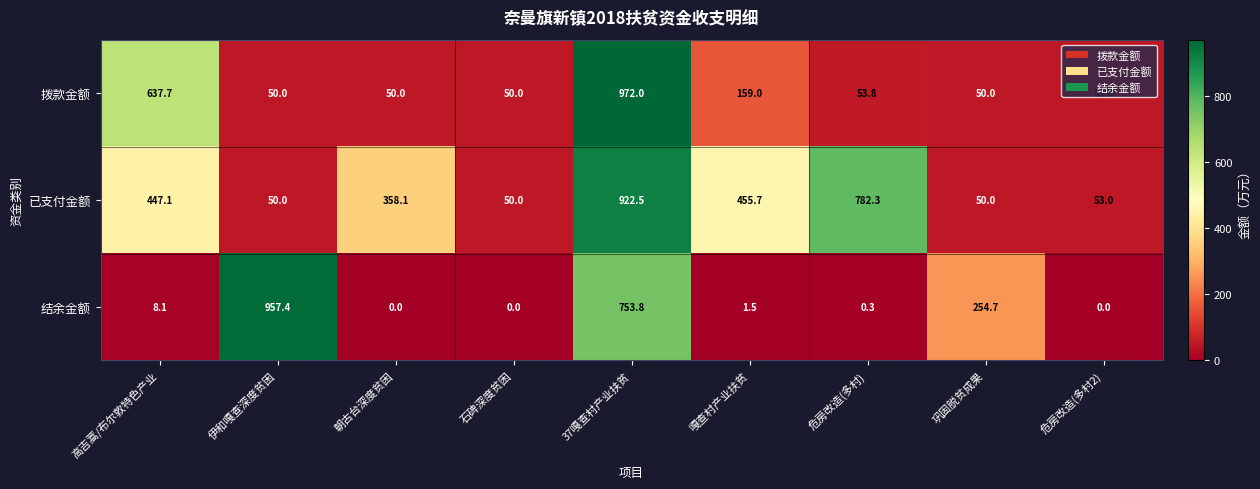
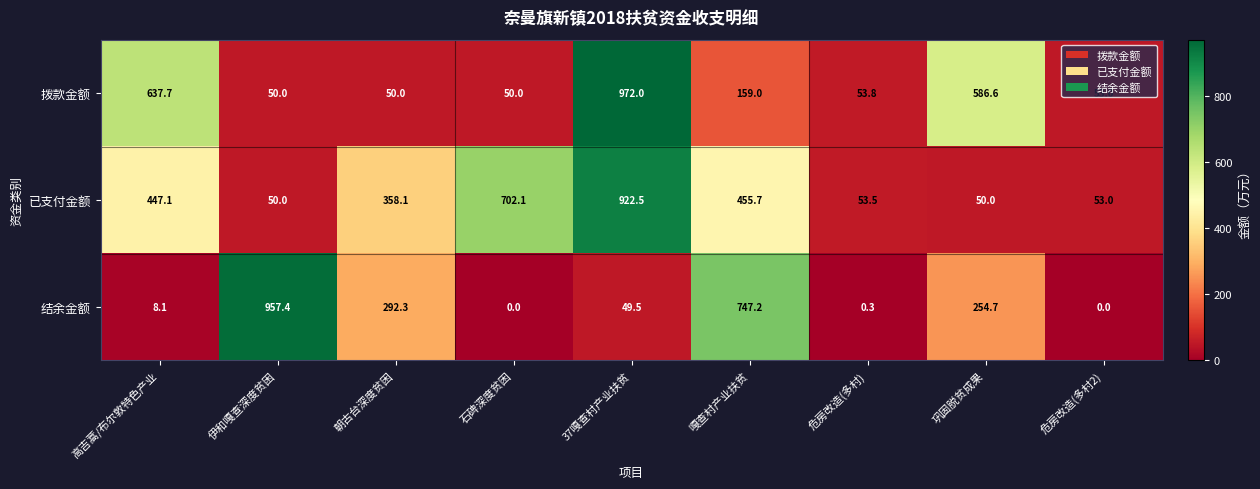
  {
    "拨款金额": {
      "高吉蒿/布尔敦特色产业": 637.7,
      "伊和嘎查深度贫困": 50.0,
      "朝古台深度贫困": 50.0,
      "石碑深度贫困": 50.0,
      "37嘎查村产业扶贫": 972.0,
      "嘎查村产业扶贫": 159.0,
      "危房改造(多村)": 53.8,
-     "巩固脱贫成果": 50.0
+     "巩固脱贫成果": 586.6
    },
    "已支付金额": {
      "高吉蒿/布尔敦特色产业": 447.1,
      "伊和嘎查深度贫困": 50.0,
      "朝古台深度贫困": 358.1,
-     "石碑深度贫困": 50.0,
+     "石碑深度贫困": 702.1,
      "37嘎查村产业扶贫": 922.5,
      "嘎查村产业扶贫": 455.7,
-     "危房改造(多村)": 782.3,
+     "危房改造(多村)": 53.5,
      "巩固脱贫成果": 50.0,
      "危房改造(多村2)": 53.0
    },
    "结余金额": {
      "高吉蒿/布尔敦特色产业": 8.1,
      "伊和嘎查深度贫困": 957.4,
-     "朝古台深度贫困": 0.0,
+     "朝古台深度贫困": 292.3,
      "石碑深度贫困": 0.0,
-     "37嘎查村产业扶贫": 753.8,
-     "嘎查村产业扶贫": 1.5,
+     "37嘎查村产业扶贫": 49.5,
+     "嘎查村产业扶贫": 747.2,
      "危房改造(多村)": 0.3,
      "巩固脱贫成果": 254.7,
      "危房改造(多村2)": 0.0
    }
  }
